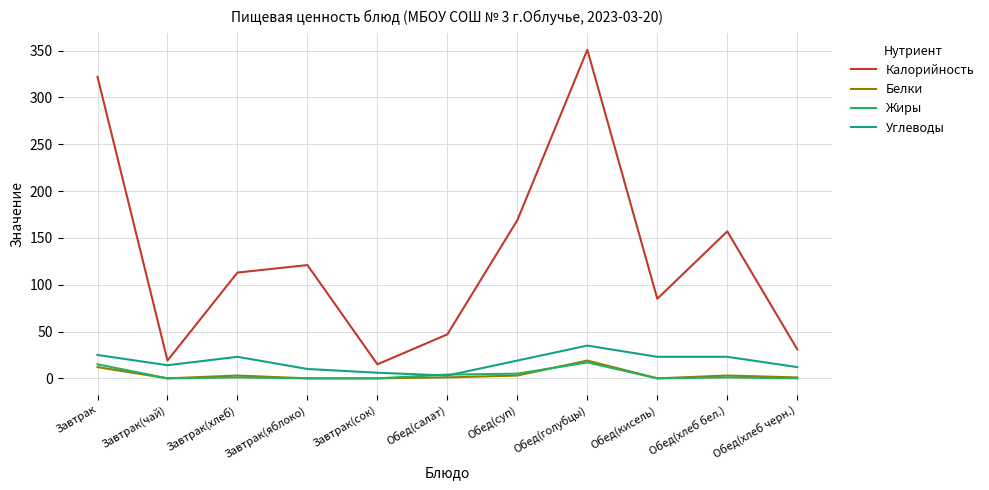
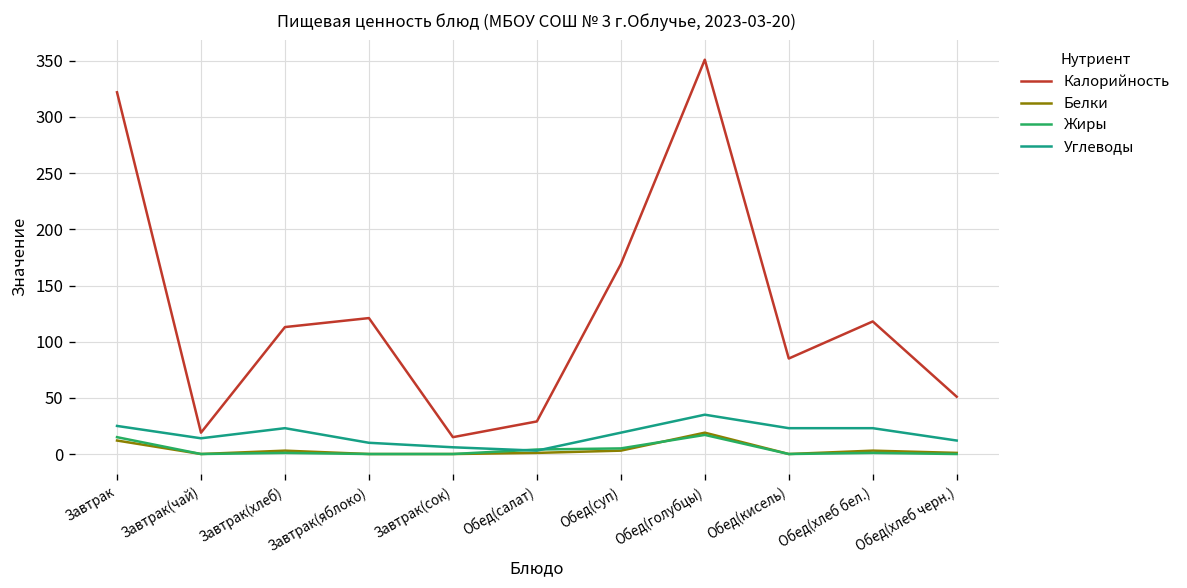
  {
    "Калорийность": {
      "Завтрак": 320,
      "Завтрак(чай)": 20,
      "Завтрак(хлеб)": 110,
      "Завтрак(яблоко)": 120,
      "Завтрак(сок)": 20,
-     "Обед(салат)": 50,
+     "Обед(салат)": 30,
      "Обед(суп)": 170,
      "Обед(голубцы)": 350,
      "Обед(кисель)": 90,
-     "Обед(хлеб бел.)": 160,
-     "Обед(хлеб черн.)": 30
+     "Обед(хлеб бел.)": 120,
+     "Обед(хлеб черн.)": 50
    },
    "Белки": {
      "Завтрак": 10
    }
  }
